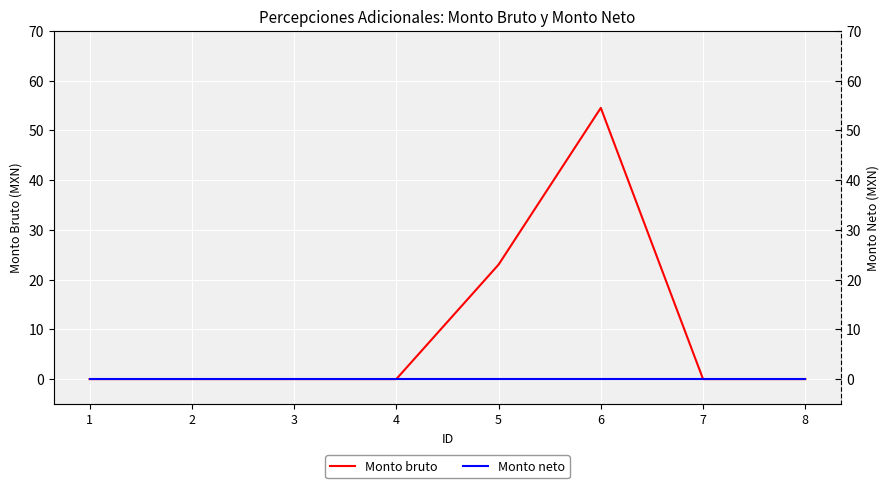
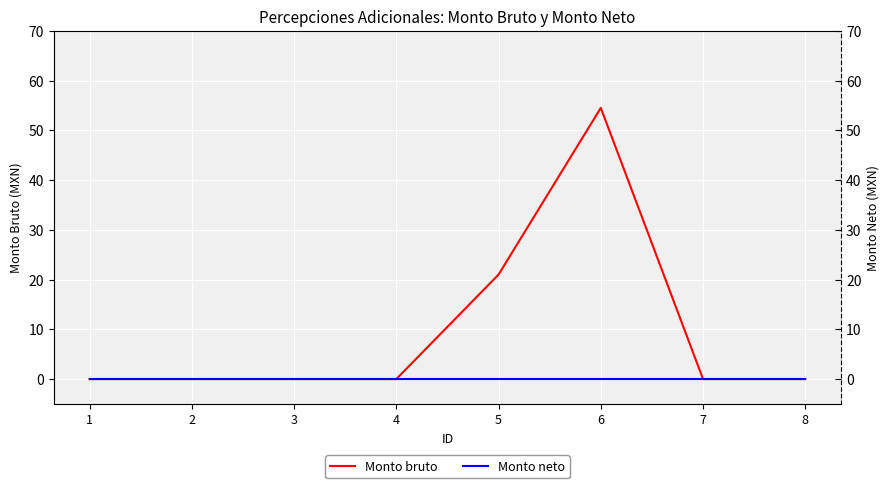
  {
    "Monto bruto": {
      "1": 0,
      "2": 0,
      "3": 0,
      "4": 0,
-     "5": 23,
+     "5": 21,
      "6": 55,
      "7": 0,
      "8": 0
    },
    "Monto neto": {
      "1": 0,
      "2": 0,
      "3": 0,
      "4": 0,
      "5": 0,
      "6": 0,
      "7": 0,
      "8": 0
    }
  }
